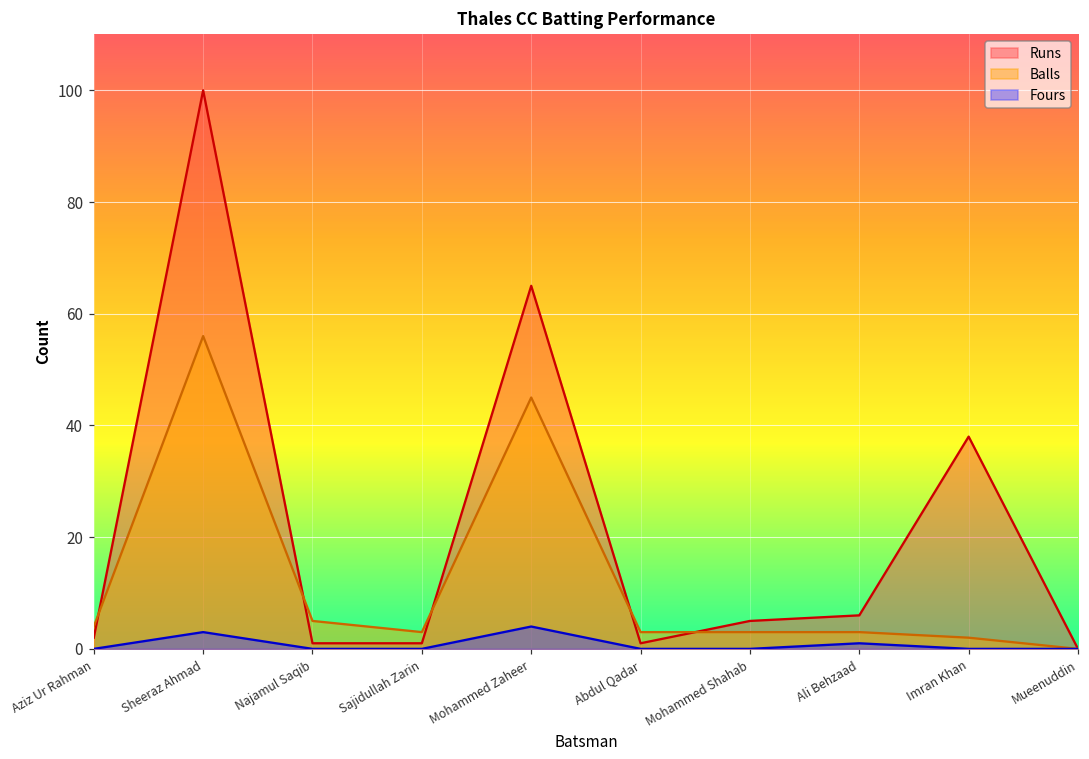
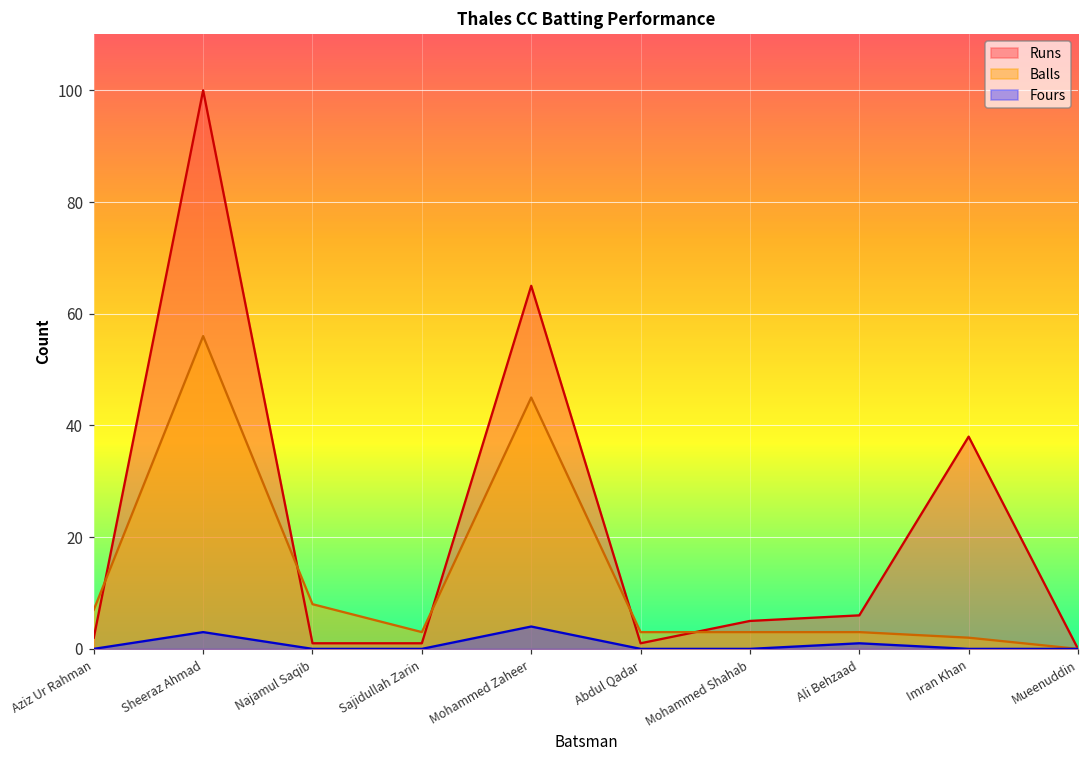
  {
    "Runs": {
      "Aziz Ur Rahman": 2,
      "Sheeraz Ahmad": 100,
      "Najamul Saqib": 1,
      "Sajidullah Zarin": 1,
      "Mohammed Zaheer": 65,
      "Abdul Qadar": 1,
      "Mohammed Shahab": 5,
      "Ali Behzaad": 6,
      "Imran Khan": 38
    },
    "Balls": {
-     "Aziz Ur Rahman": 4,
+     "Aziz Ur Rahman": 7,
      "Sheeraz Ahmad": 56,
-     "Najamul Saqib": 5,
+     "Najamul Saqib": 8,
      "Sajidullah Zarin": 3,
      "Mohammed Zaheer": 45,
      "Abdul Qadar": 3,
      "Mohammed Shahab": 3,
      "Ali Behzaad": 3,
      "Imran Khan": 2
    },
    "Fours": {
      "Aziz Ur Rahman": 0,
      "Sheeraz Ahmad": 3,
      "Najamul Saqib": 0,
      "Sajidullah Zarin": 0,
      "Mohammed Zaheer": 4,
      "Abdul Qadar": 0,
      "Mohammed Shahab": 0,
      "Ali Behzaad": 1,
      "Imran Khan": 0
    }
  }
